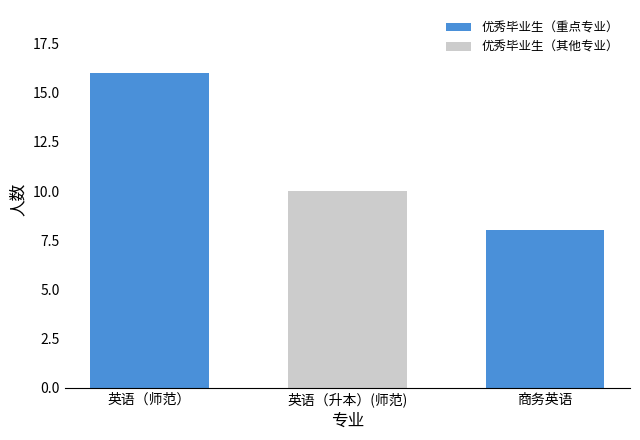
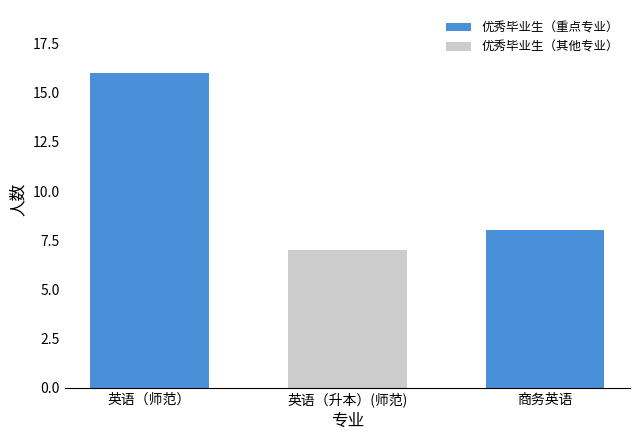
  {
    "英语（师范）": 16,
-   "英语（升本）(师范)": 10,
+   "英语（升本）(师范)": 7,
    "商务英语": 8
  }
